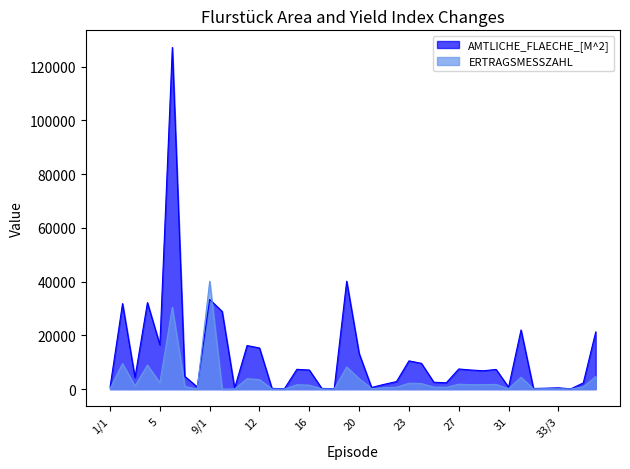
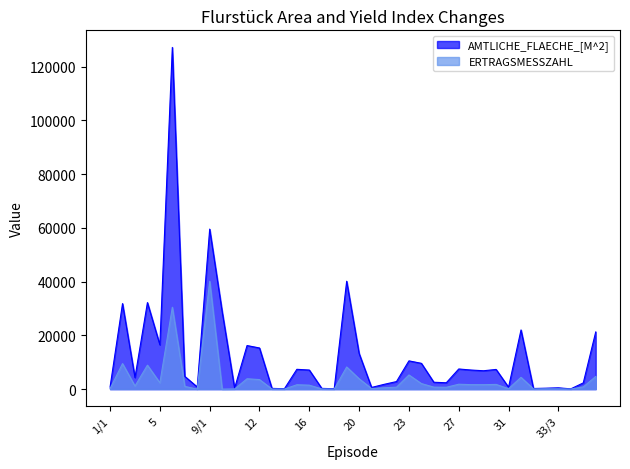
  {
    "AMTLICHE_FLAECHE_[M^2]": {
      "5": 16000,
-     "9/1": 33000,
+     "9/1": 60000,
      "12": 15000,
      "16": 7000,
      "20": 13000,
      "23": 11000,
      "27": 8000
    },
    "ERTRAGSMESSZAHL": {
      "5": 2000,
      "9/1": 40000,
      "12": 4000,
      "16": 1000,
      "20": 4000,
-     "23": 2000,
+     "23": 5000,
      "27": 2000
    }
  }
